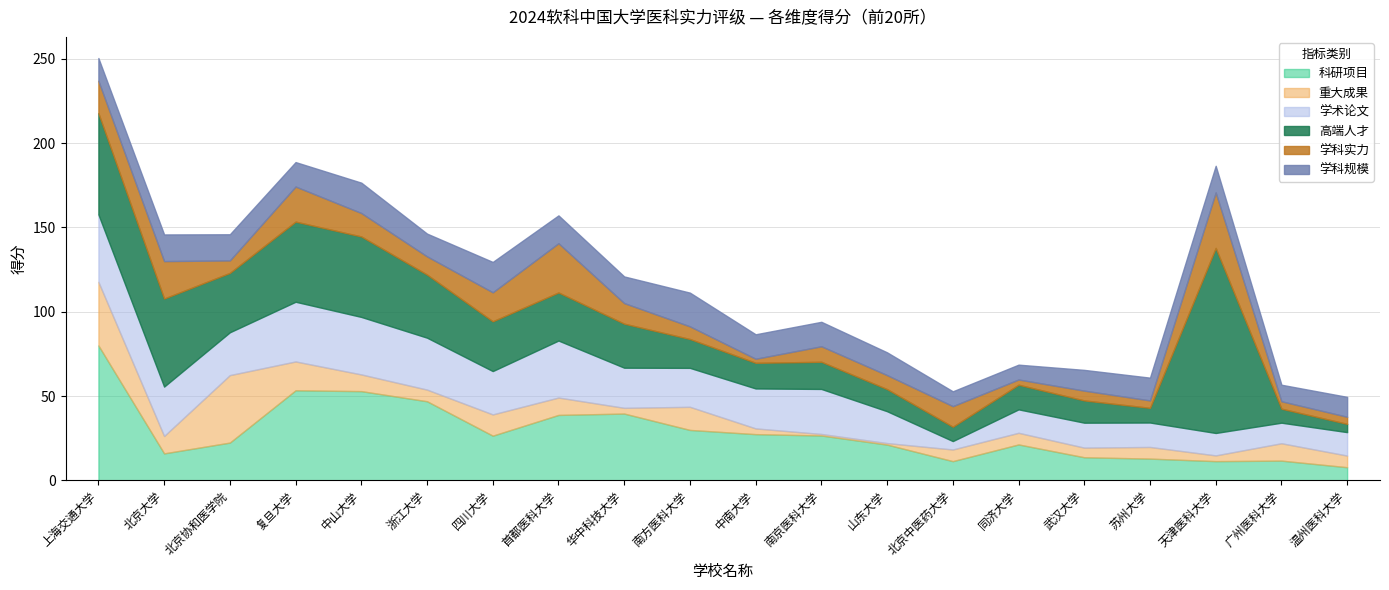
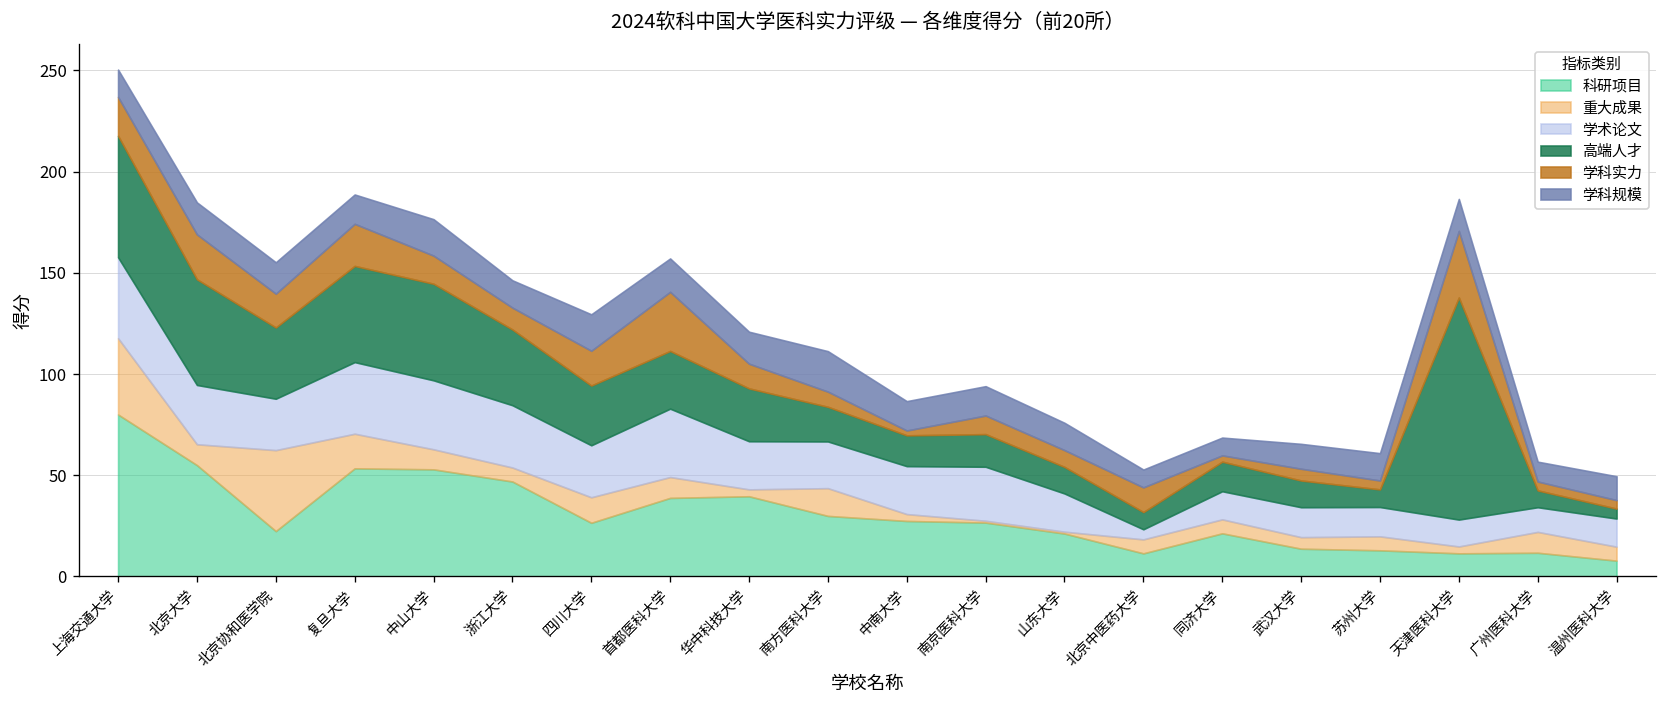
  {
    "科研项目": {
      "上海交通大学": 80,
-     "北京大学": 16,
+     "北京大学": 55,
      "北京协和医学院": 22,
      "复旦大学": 53,
      "中山大学": 53,
      "浙江大学": 47,
      "四川大学": 27,
      "首都医科大学": 39,
      "华中科技大学": 40,
      "南方医科大学": 30,
      "中南大学": 27,
      "北京中医药大学": 11,
      "同济大学": 21,
      "武汉大学": 14,
      "苏州大学": 13,
      "天津医科大学": 11,
      "广州医科大学": 12,
      "温州医科大学": 8
    },
    "重大成果": {
      "上海交通大学": 38,
      "北京大学": 10,
      "北京协和医学院": 40,
      "复旦大学": 17,
      "中山大学": 10,
      "浙江大学": 7,
      "四川大学": 13,
      "首都医科大学": 10,
      "华中科技大学": 3,
      "南方医科大学": 14,
      "中南大学": 3,
      "北京中医药大学": 7,
      "同济大学": 7,
      "武汉大学": 6,
      "苏州大学": 7,
      "天津医科大学": 3,
      "广州医科大学": 10,
      "温州医科大学": 7
    },
    "学术论文": {
      "上海交通大学": 40,
      "北京大学": 29,
      "北京协和医学院": 25,
      "复旦大学": 35,
      "中山大学": 34,
      "浙江大学": 31,
      "四川大学": 26,
      "首都医科大学": 34,
      "华中科技大学": 24,
      "南方医科大学": 23,
      "中南大学": 24,
      "南京医科大学": 27,
      "山东大学": 19,
      "北京中医药大学": 5,
      "同济大学": 14,
      "武汉大学": 15,
      "苏州大学": 14,
      "天津医科大学": 13,
      "广州医科大学": 12,
      "温州医科大学": 14
    },
    "高端人才": {
      "上海交通大学": 60,
      "北京大学": 52,
      "北京协和医学院": 35,
      "复旦大学": 48,
      "中山大学": 48,
      "浙江大学": 37,
      "四川大学": 30,
      "首都医科大学": 29,
      "华中科技大学": 26,
      "南方医科大学": 17,
      "中南大学": 15,
      "南京医科大学": 16,
      "山东大学": 13,
      "北京中医药大学": 9,
      "同济大学": 15,
      "武汉大学": 13,
      "苏州大学": 9,
      "天津医科大学": 110,
      "广州医科大学": 8,
      "温州医科大学": 5
    },
    "学科实力": {
      "上海交通大学": 19,
      "北京大学": 22,
-     "北京协和医学院": 7,
+     "北京协和医学院": 17,
      "复旦大学": 21,
      "中山大学": 14,
      "浙江大学": 11,
      "四川大学": 17,
      "首都医科大学": 29,
      "华中科技大学": 12,
      "南方医科大学": 8,
      "中南大学": 2,
      "南京医科大学": 9,
      "山东大学": 8,
      "北京中医药大学": 12,
      "同济大学": 3,
      "武汉大学": 6,
      "苏州大学": 4,
      "天津医科大学": 33,
      "广州医科大学": 4,
      "温州医科大学": 4
    },
    "学科规模": {
      "上海交通大学": 14,
      "北京大学": 16,
      "北京协和医学院": 16,
      "复旦大学": 15,
      "中山大学": 18,
      "浙江大学": 14,
      "四川大学": 18,
      "首都医科大学": 17,
      "华中科技大学": 16,
      "南方医科大学": 20,
      "中南大学": 15,
      "南京医科大学": 15,
      "山东大学": 14,
      "北京中医药大学": 9,
      "同济大学": 9,
      "武汉大学": 12,
      "苏州大学": 14,
      "天津医科大学": 16,
      "广州医科大学": 10,
      "温州医科大学": 12
    }
  }
